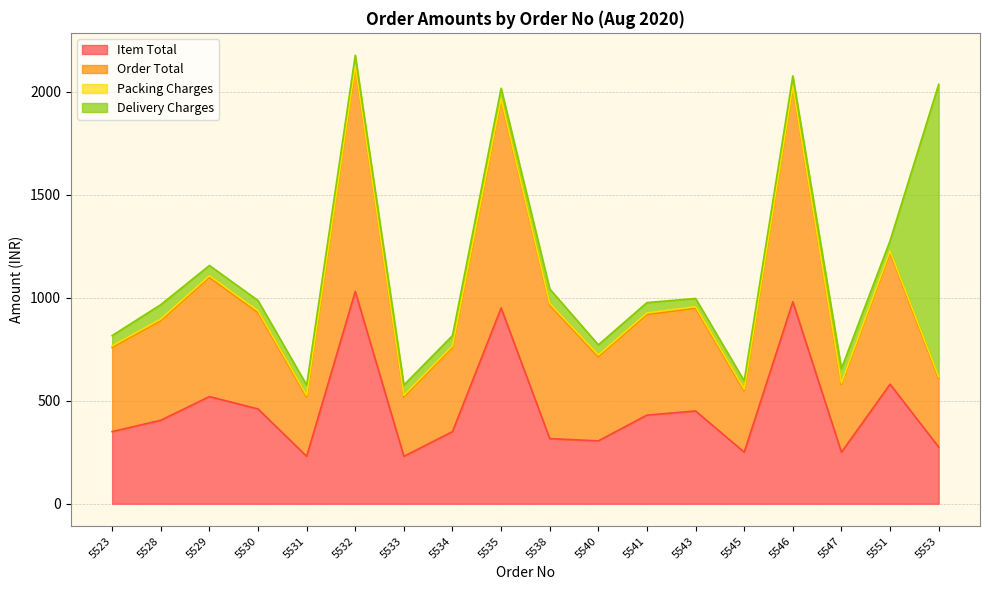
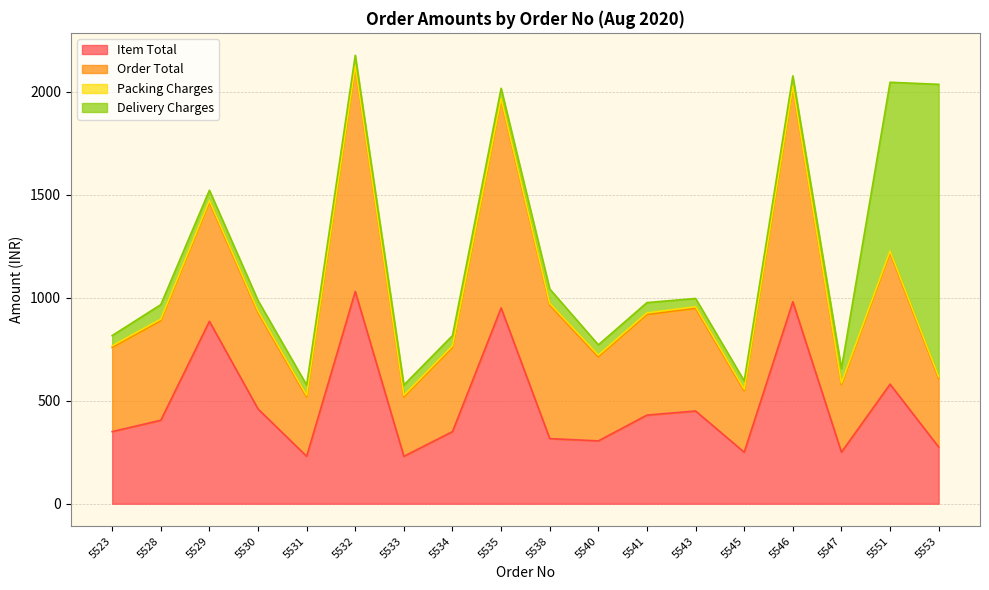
  {
    "Item Total": {
      "5523": 350,
      "5528": 410,
-     "5529": 520,
+     "5529": 890,
      "5530": 460,
      "5531": 230,
      "5532": 1030,
      "5533": 230,
      "5534": 350,
      "5535": 950,
      "5538": 320,
      "5540": 310,
      "5541": 430,
      "5543": 450,
      "5545": 250,
      "5546": 980,
      "5547": 250,
      "5551": 580,
      "5553": 280
    },
    "Delivery Charges": {
      "5523": 50,
      "5528": 70,
      "5529": 50,
      "5530": 50,
      "5531": 50,
      "5532": 50,
      "5533": 50,
      "5534": 50,
      "5535": 50,
      "5538": 70,
      "5540": 50,
      "5541": 50,
      "5543": 40,
      "5545": 40,
      "5546": 50,
      "5547": 70,
-     "5551": 50,
+     "5551": 820,
      "5553": 1420
    }
  }
